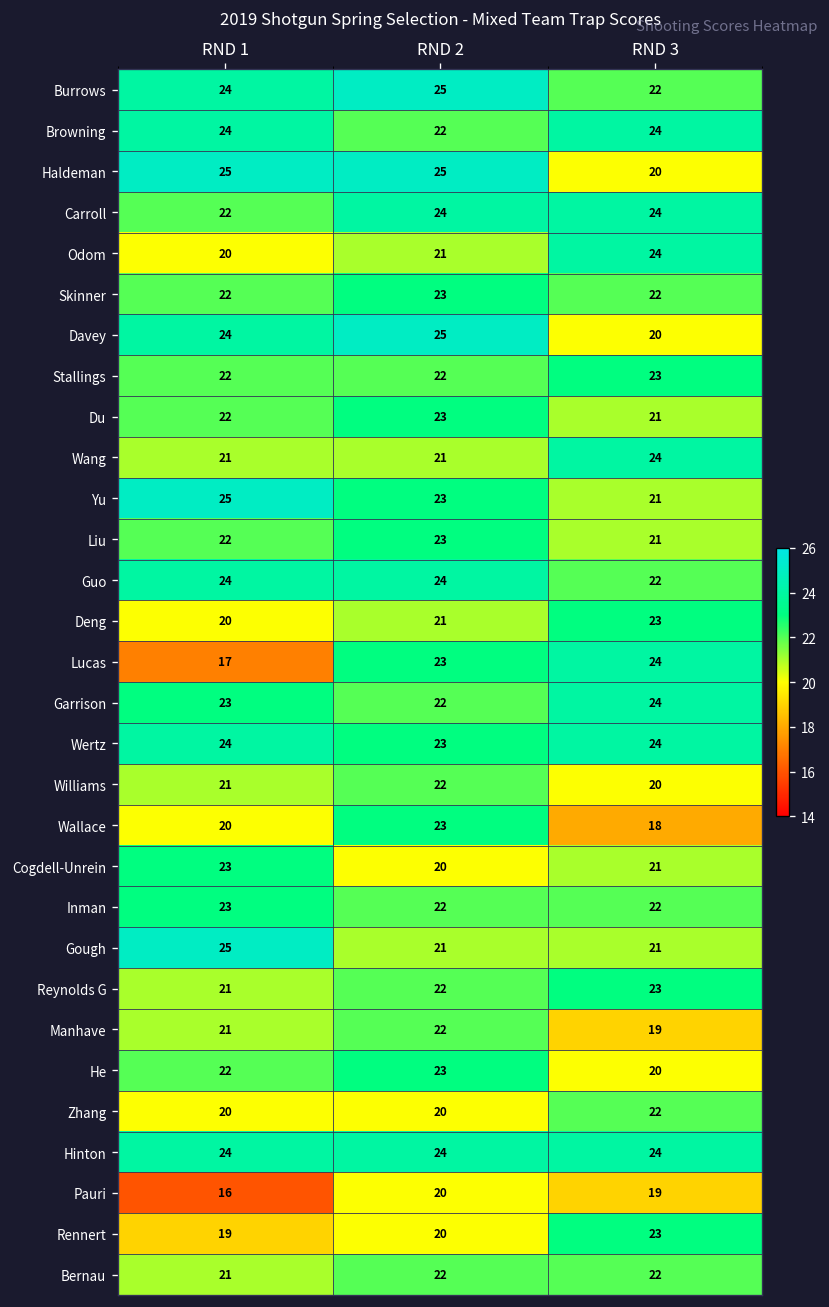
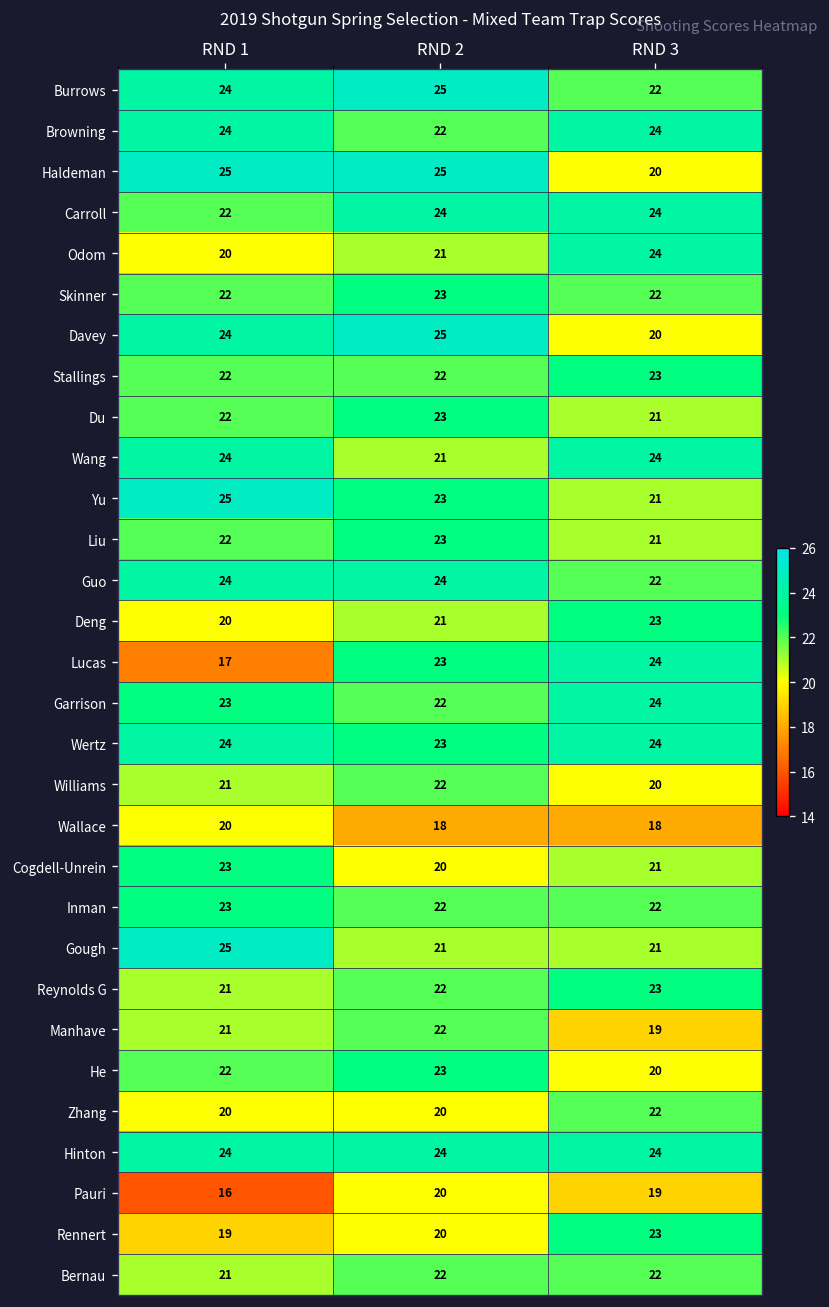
  {
    "Burrows": {
      "RND 1": 24,
      "RND 2": 25,
      "RND 3": 22
    },
    "Browning": {
      "RND 1": 24,
      "RND 2": 22,
      "RND 3": 24
    },
    "Haldeman": {
      "RND 1": 25,
      "RND 2": 25,
      "RND 3": 20
    },
    "Carroll": {
      "RND 1": 22,
      "RND 2": 24,
      "RND 3": 24
    },
    "Odom": {
      "RND 1": 20,
      "RND 2": 21,
      "RND 3": 24
    },
    "Skinner": {
      "RND 1": 22,
      "RND 2": 23,
      "RND 3": 22
    },
    "Davey": {
      "RND 1": 24,
      "RND 2": 25,
      "RND 3": 20
    },
    "Stallings": {
      "RND 1": 22,
      "RND 2": 22,
      "RND 3": 23
    },
    "Du": {
      "RND 1": 22,
      "RND 2": 23,
      "RND 3": 21
    },
    "Wang": {
-     "RND 1": 21,
+     "RND 1": 24,
      "RND 2": 21,
      "RND 3": 24
    },
    "Yu": {
      "RND 1": 25,
      "RND 2": 23,
      "RND 3": 21
    },
    "Liu": {
      "RND 1": 22,
      "RND 2": 23,
      "RND 3": 21
    },
    "Guo": {
      "RND 1": 24,
      "RND 2": 24,
      "RND 3": 22
    },
    "Deng": {
      "RND 1": 20,
      "RND 2": 21,
      "RND 3": 23
    },
    "Lucas": {
      "RND 1": 17,
      "RND 2": 23,
      "RND 3": 24
    },
    "Garrison": {
      "RND 1": 23,
      "RND 2": 22,
      "RND 3": 24
    },
    "Wertz": {
      "RND 1": 24,
      "RND 2": 23,
      "RND 3": 24
    },
    "Williams": {
      "RND 1": 21,
      "RND 2": 22,
      "RND 3": 20
    },
    "Wallace": {
      "RND 1": 20,
-     "RND 2": 23,
+     "RND 2": 18,
      "RND 3": 18
    },
    "Cogdell-Unrein": {
      "RND 1": 23,
      "RND 2": 20,
      "RND 3": 21
    },
    "Inman": {
      "RND 1": 23,
      "RND 2": 22,
      "RND 3": 22
    },
    "Gough": {
      "RND 1": 25,
      "RND 2": 21,
      "RND 3": 21
    },
    "Reynolds G": {
      "RND 1": 21,
      "RND 2": 22,
      "RND 3": 23
    },
    "Manhave": {
      "RND 1": 21,
      "RND 2": 22,
      "RND 3": 19
    },
    "He": {
      "RND 1": 22,
      "RND 2": 23,
      "RND 3": 20
    },
    "Zhang": {
      "RND 1": 20,
      "RND 2": 20,
      "RND 3": 22
    },
    "Hinton": {
      "RND 1": 24,
      "RND 2": 24,
      "RND 3": 24
    },
    "Pauri": {
      "RND 1": 16,
      "RND 2": 20,
      "RND 3": 19
    },
    "Rennert": {
      "RND 1": 19,
      "RND 2": 20,
      "RND 3": 23
    },
    "Bernau": {
      "RND 1": 21,
      "RND 2": 22,
      "RND 3": 22
    }
  }
